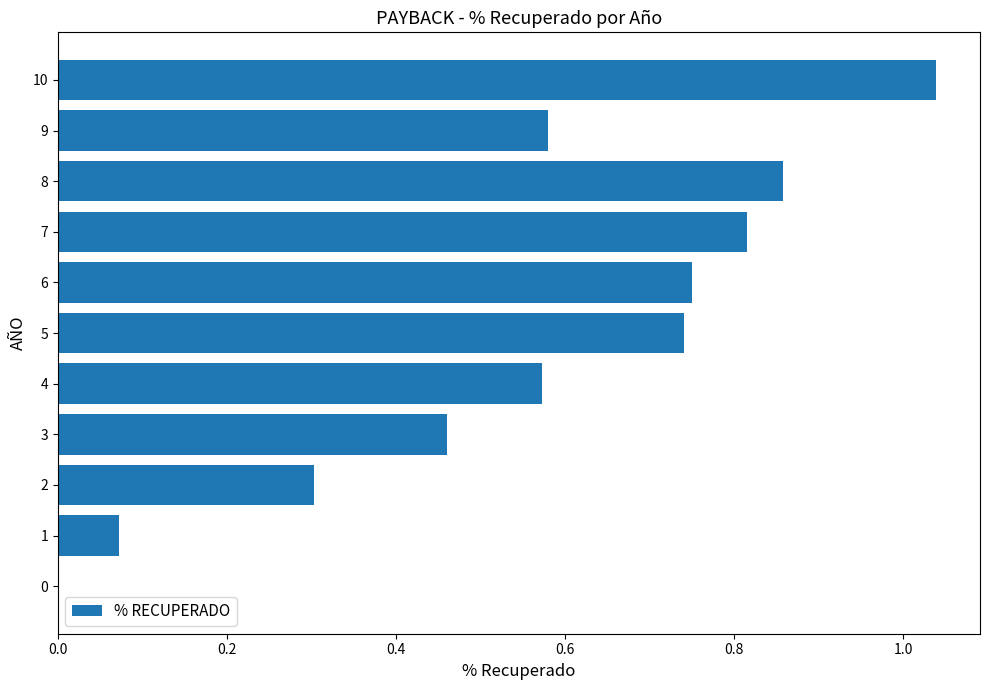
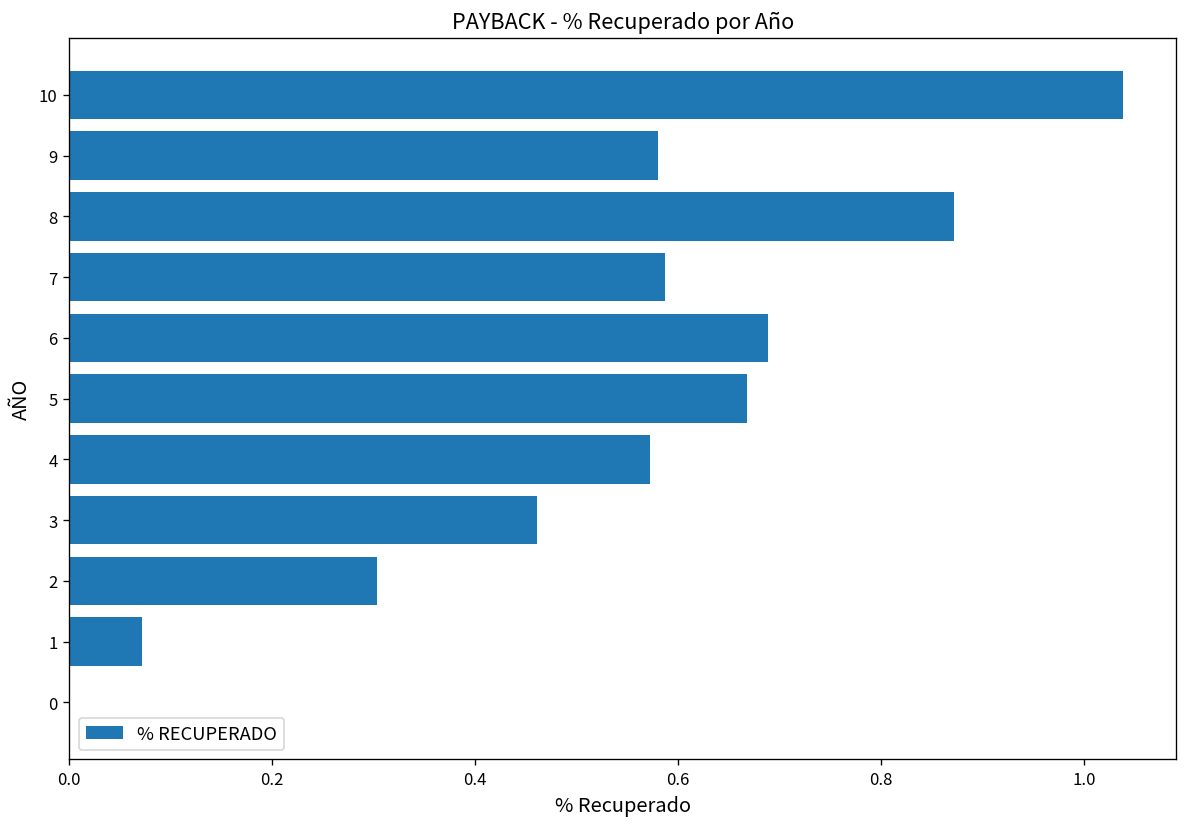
  {
    "10": 1.04,
    "9": 0.58,
-   "8": 0.86,
-   "7": 0.82,
-   "6": 0.75,
-   "5": 0.74,
+   "8": 0.87,
+   "7": 0.59,
+   "6": 0.69,
+   "5": 0.67,
    "4": 0.57,
    "3": 0.46,
    "2": 0.30,
    "1": 0.07,
    "0": 0.00
  }
